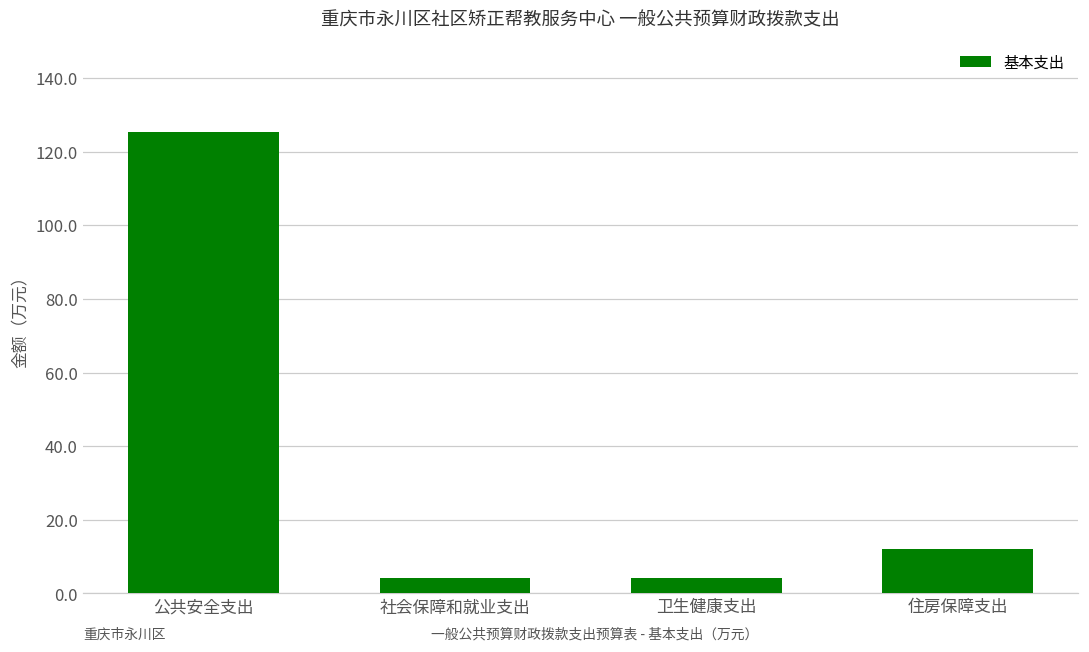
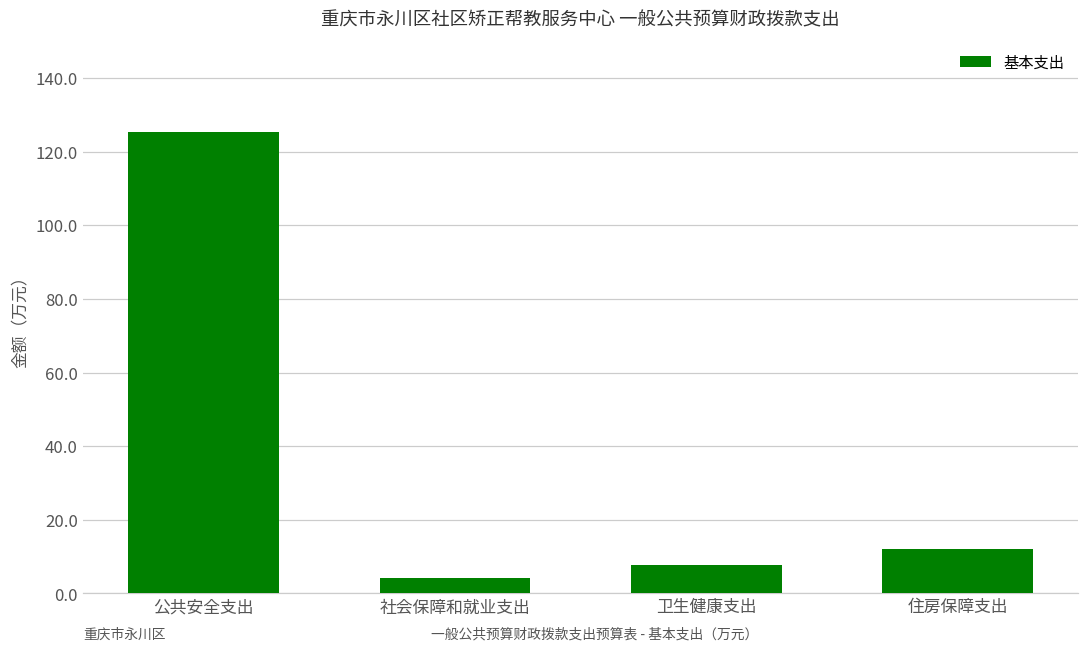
  {
    "公共安全支出": 125,
    "社会保障和就业支出": 4,
-   "卫生健康支出": 4,
+   "卫生健康支出": 8,
    "住房保障支出": 12
  }
